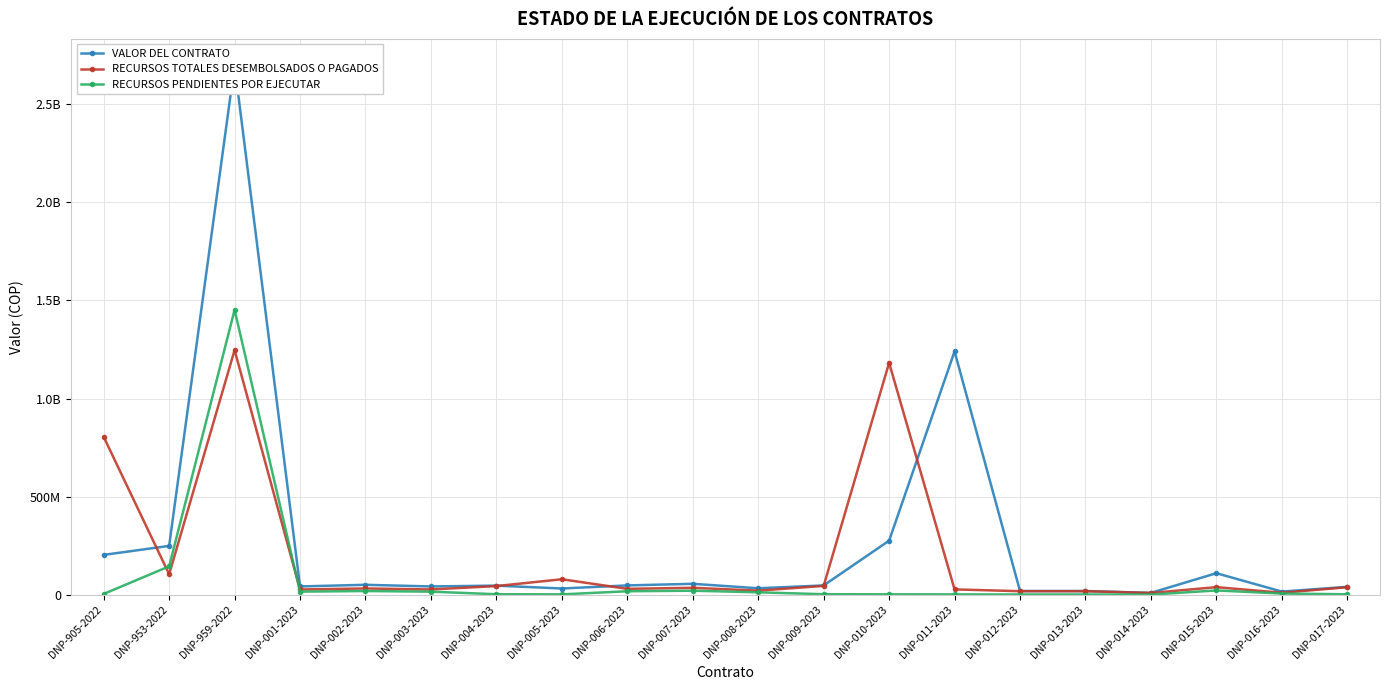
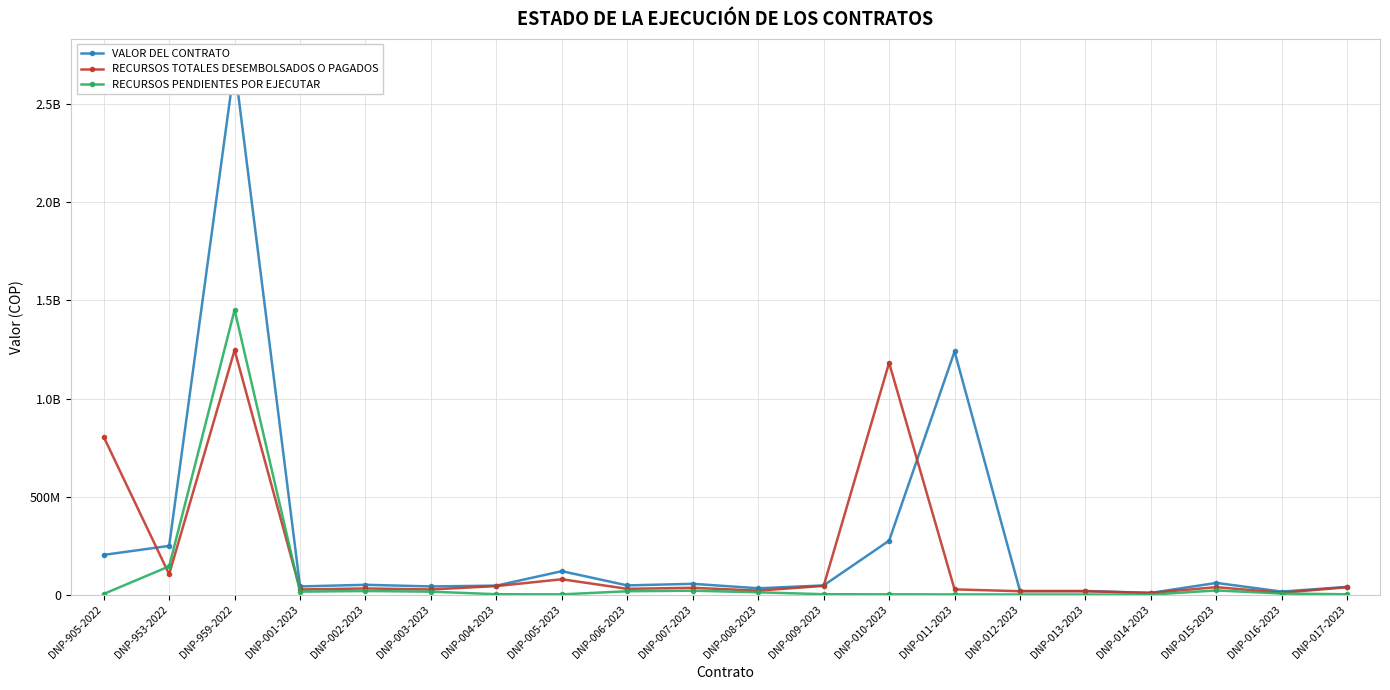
  {
    "VALOR DEL CONTRATO": {
      "DNP-905-2022": 200000000,
      "DNP-953-2022": 250000000,
      "DNP-001-2023": 40000000,
      "DNP-002-2023": 50000000,
      "DNP-003-2023": 40000000,
-     "DNP-005-2023": 30000000,
+     "DNP-005-2023": 120000000,
      "DNP-006-2023": 50000000,
      "DNP-007-2023": 60000000,
      "DNP-010-2023": 280000000,
      "DNP-011-2023": 1240000000,
-     "DNP-015-2023": 110000000
+     "DNP-015-2023": 60000000
    },
    "RECURSOS TOTALES DESEMBOLSADOS O PAGADOS": {
      "DNP-905-2022": 800000000,
      "DNP-953-2022": 100000000,
      "DNP-959-2022": 1250000000,
      "DNP-005-2023": 80000000,
      "DNP-007-2023": 40000000,
      "DNP-010-2023": 1180000000,
      "DNP-011-2023": 30000000,
      "DNP-015-2023": 40000000
    },
    "RECURSOS PENDIENTES POR EJECUTAR": {
      "DNP-905-2022": 0,
      "DNP-953-2022": 140000000,
      "DNP-959-2022": 1450000000,
      "DNP-004-2023": 0,
      "DNP-005-2023": 0,
      "DNP-007-2023": 20000000,
      "DNP-009-2023": 0,
      "DNP-010-2023": 0,
      "DNP-011-2023": 0,
      "DNP-012-2023": 0,
      "DNP-013-2023": 0,
      "DNP-015-2023": 20000000,
      "DNP-017-2023": 0
    }
  }
